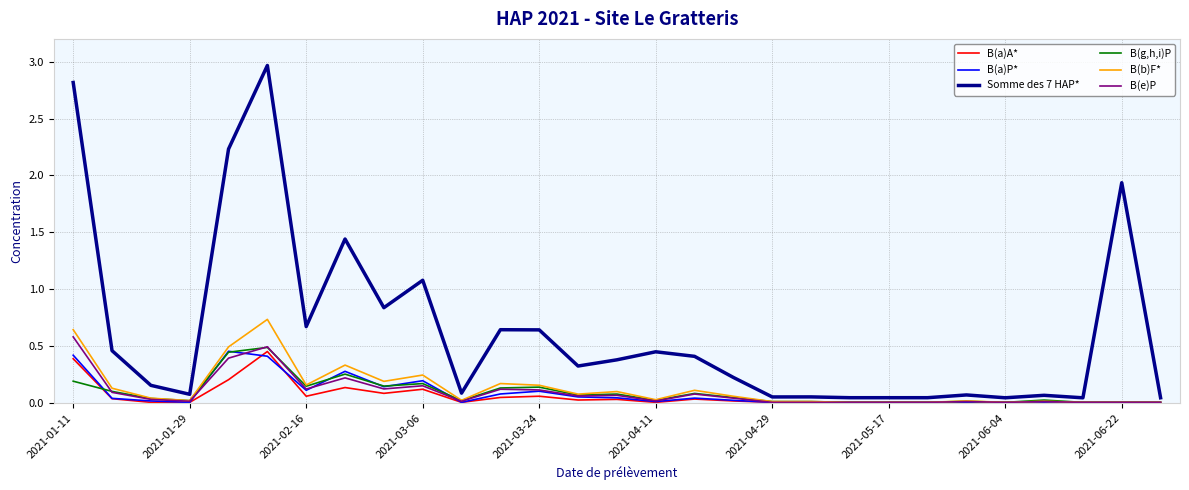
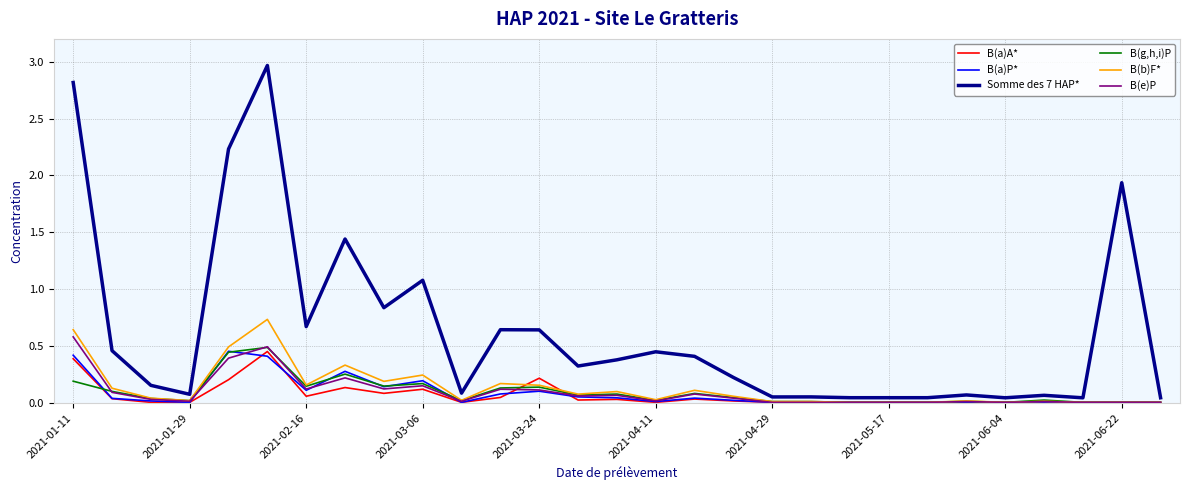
  {
    "B(a)A*": {
      "2021-01-11": 0.39,
      "2021-02-16": 0.06,
      "2021-03-06": 0.12,
-     "2021-03-24": 0.06
+     "2021-03-24": 0.22
    },
    "B(a)P*": {
      "2021-01-11": 0.42,
      "2021-03-06": 0.20
    },
    "Somme des 7 HAP*": {
      "2021-01-11": 2.82,
      "2021-01-29": 0.08,
      "2021-02-16": 0.67,
      "2021-03-06": 1.08,
      "2021-03-24": 0.64,
      "2021-04-11": 0.45,
      "2021-04-29": 0.05,
      "2021-05-17": 0.05,
      "2021-06-04": 0.05,
      "2021-06-22": 1.94
    },
    "B(g,h,i)P": {
      "2021-01-11": 0.19
    },
    "B(b)F*": {
      "2021-01-11": 0.65,
      "2021-03-06": 0.25
    },
    "B(e)P": {
      "2021-01-11": 0.58
    }
  }
